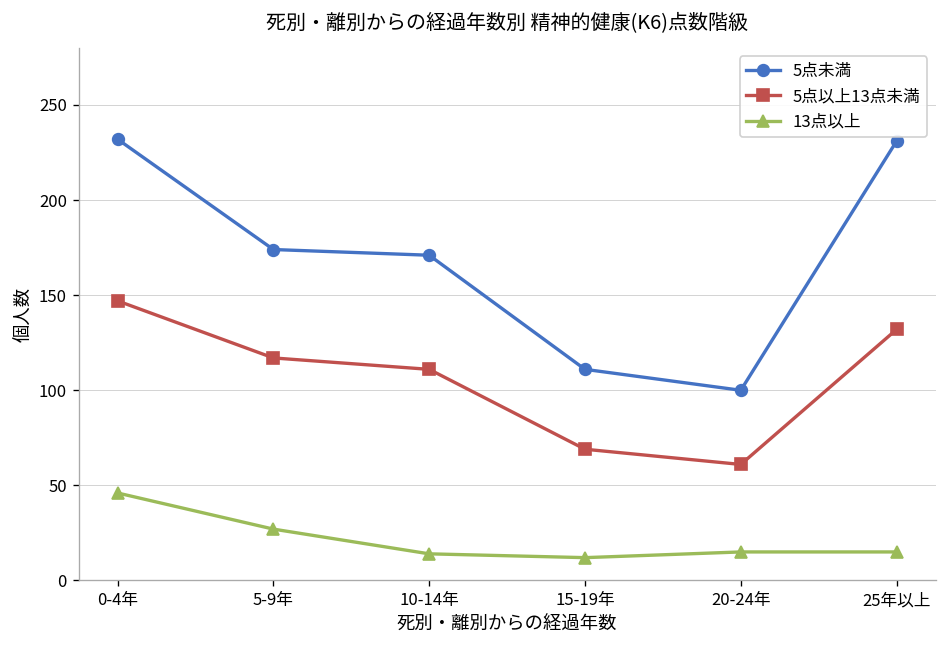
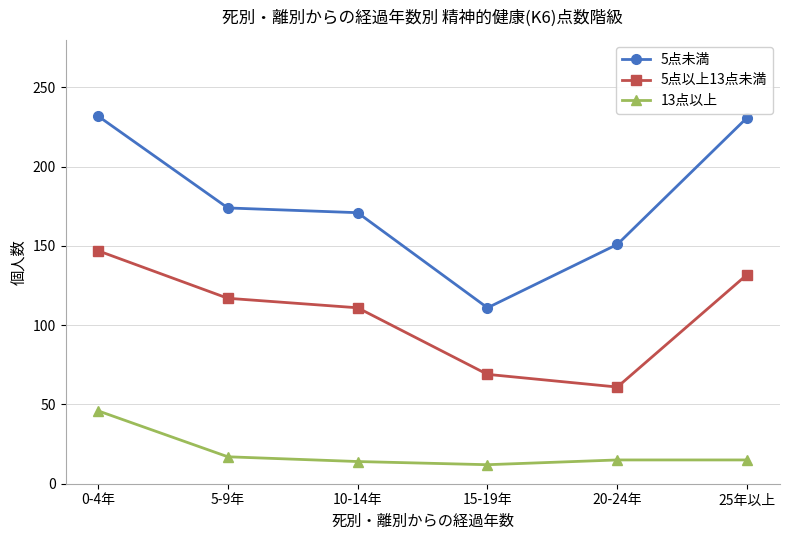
  {
    "5点未満": {
      "0-4年": 232,
      "5-9年": 174,
      "10-14年": 171,
      "15-19年": 111,
-     "20-24年": 100,
+     "20-24年": 151,
      "25年以上": 231
    },
    "5点以上13点未満": {
      "0-4年": 147,
      "5-9年": 117,
      "10-14年": 111,
      "15-19年": 69,
      "20-24年": 61,
      "25年以上": 132
    },
    "13点以上": {
      "0-4年": 46,
-     "5-9年": 27,
+     "5-9年": 17,
      "10-14年": 14,
      "15-19年": 12,
      "20-24年": 15,
      "25年以上": 15
    }
  }
